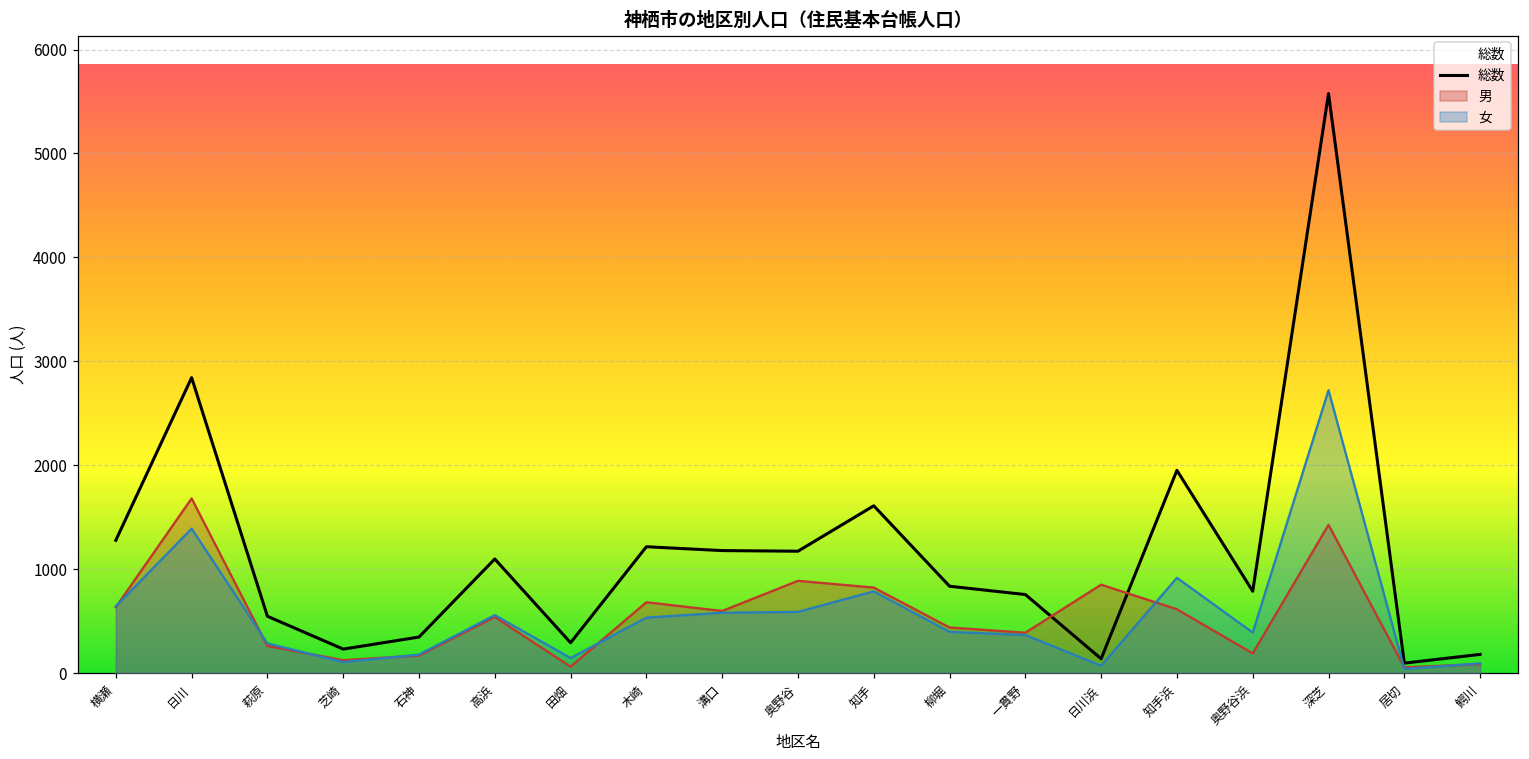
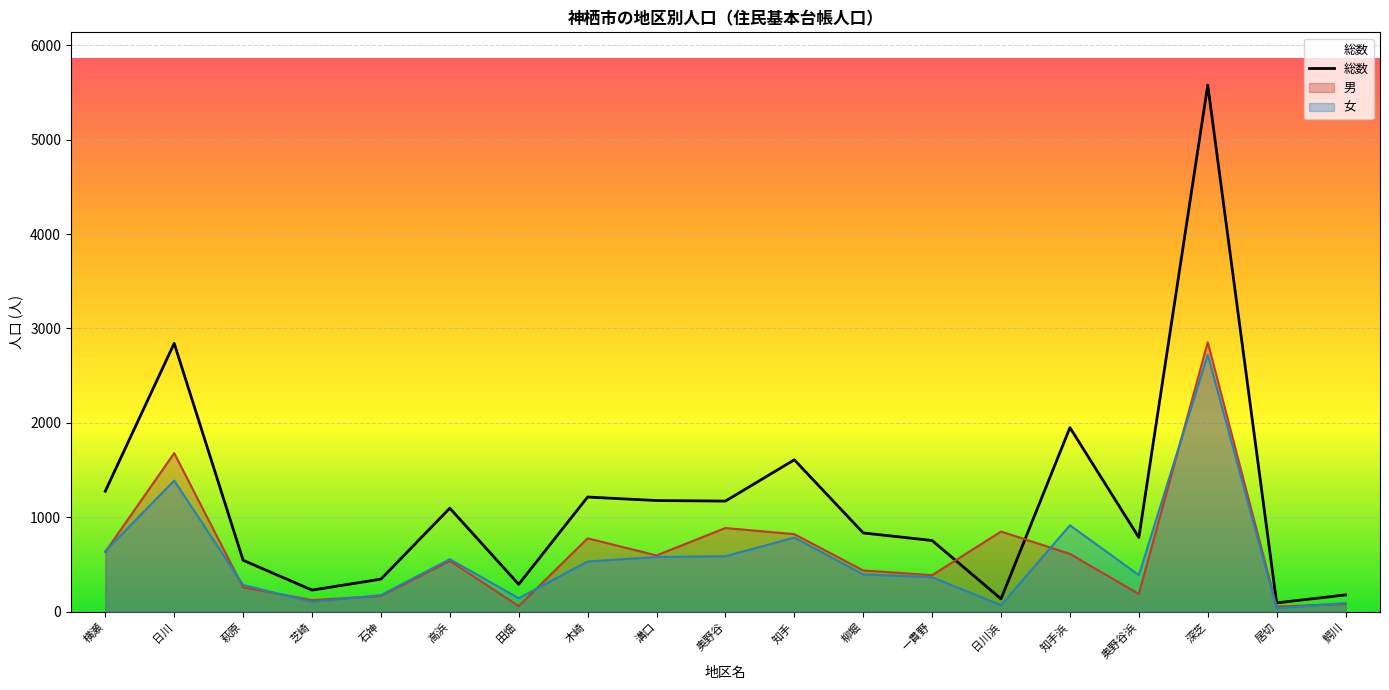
  {
    "男": {
      "日川": 1700,
      "田畑": 100,
-     "木崎": 700,
+     "木崎": 800,
      "奥野谷": 900,
      "知手": 800,
      "柳堀": 400,
      "日川浜": 900,
      "知手浜": 600,
      "奥野谷浜": 200,
-     "深芝": 1400
+     "深芝": 2900
    }
  }
